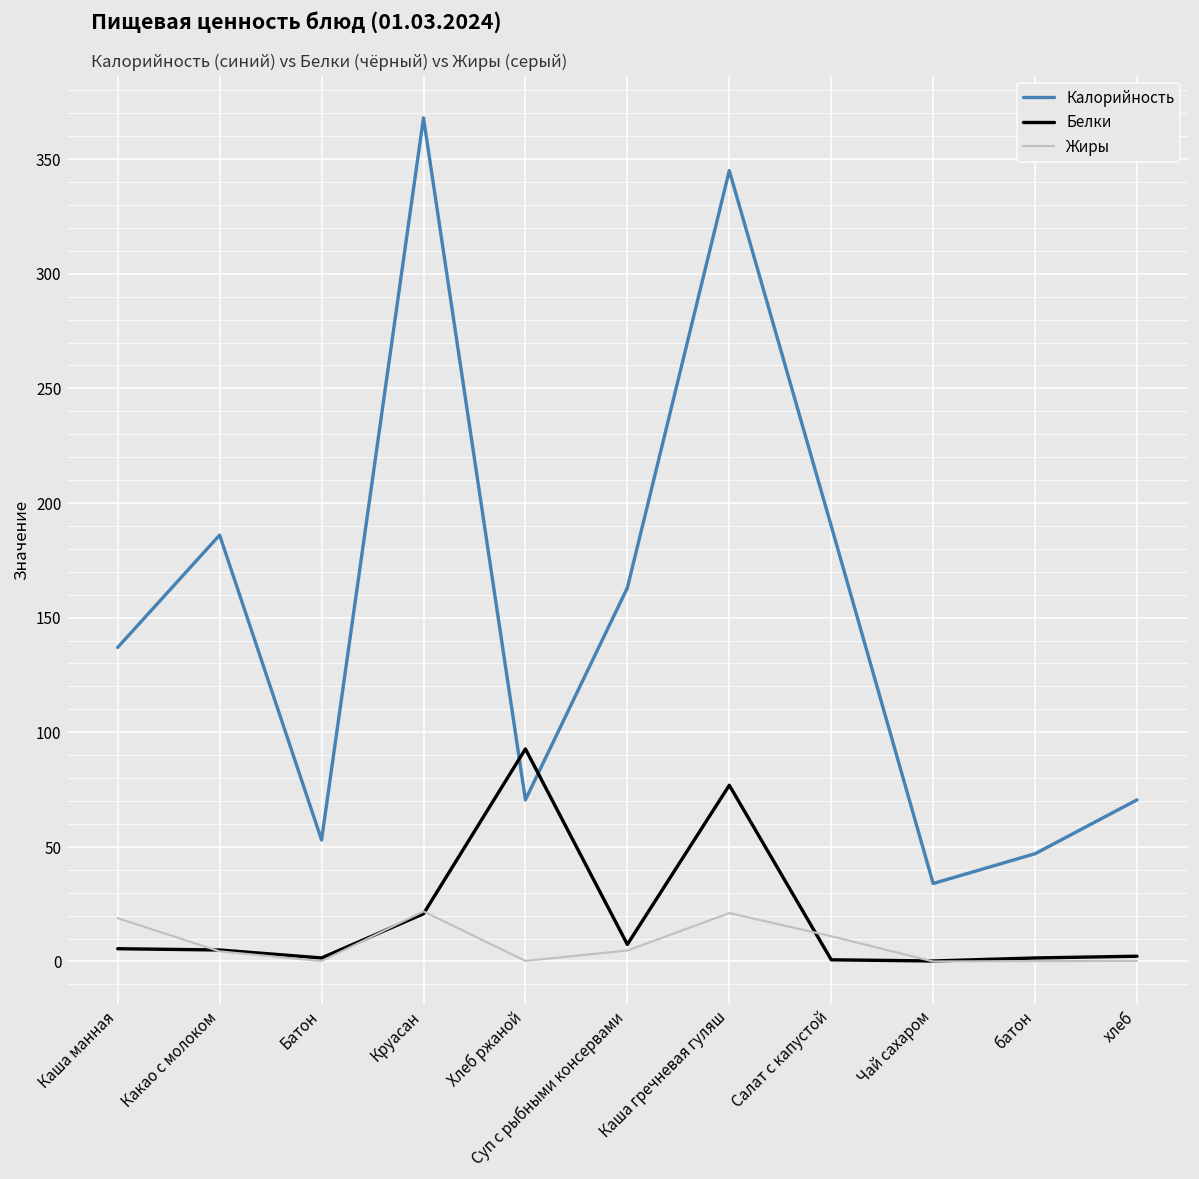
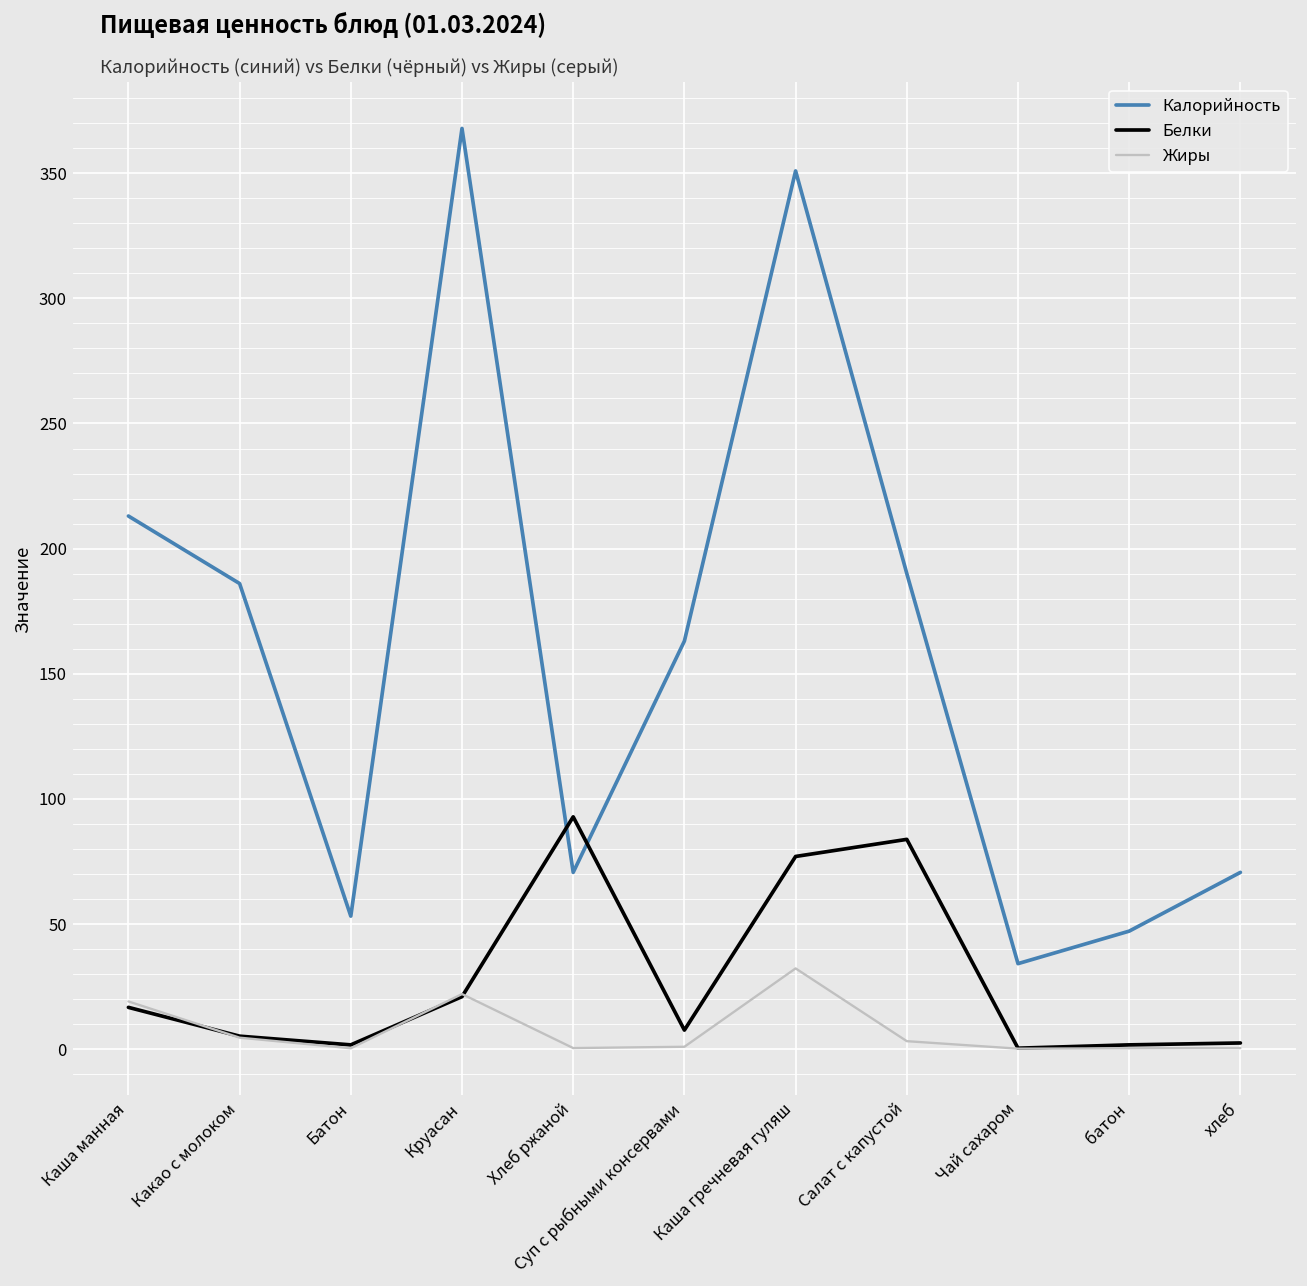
  {
    "Калорийность": {
-     "Каша манная": 137,
+     "Каша манная": 213,
      "Какао с молоком": 186,
      "Батон": 53,
      "Круасан": 368,
      "Хлеб ржаной": 71,
      "Суп с рыбными консервами": 163,
-     "Каша гречневая гуляш": 345,
+     "Каша гречневая гуляш": 351,
      "Салат с капустой": 190,
      "Чай сахаром": 34,
      "батон": 47,
      "хлеб": 71
    },
    "Белки": {
-     "Каша манная": 6,
+     "Каша манная": 17,
      "Батон": 2,
      "Хлеб ржаной": 93,
      "Суп с рыбными консервами": 7,
      "Каша гречневая гуляш": 77,
-     "Салат с капустой": 1,
+     "Салат с капустой": 84,
      "батон": 2,
      "хлеб": 2
    },
    "Жиры": {
      "Каша манная": 19,
      "Батон": 0,
      "Хлеб ржаной": 0,
-     "Суп с рыбными консервами": 5,
-     "Каша гречневая гуляш": 21,
-     "Салат с капустой": 11,
+     "Суп с рыбными консервами": 1,
+     "Каша гречневая гуляш": 32,
+     "Салат с капустой": 3,
      "батон": 0,
      "хлеб": 0
    }
  }
